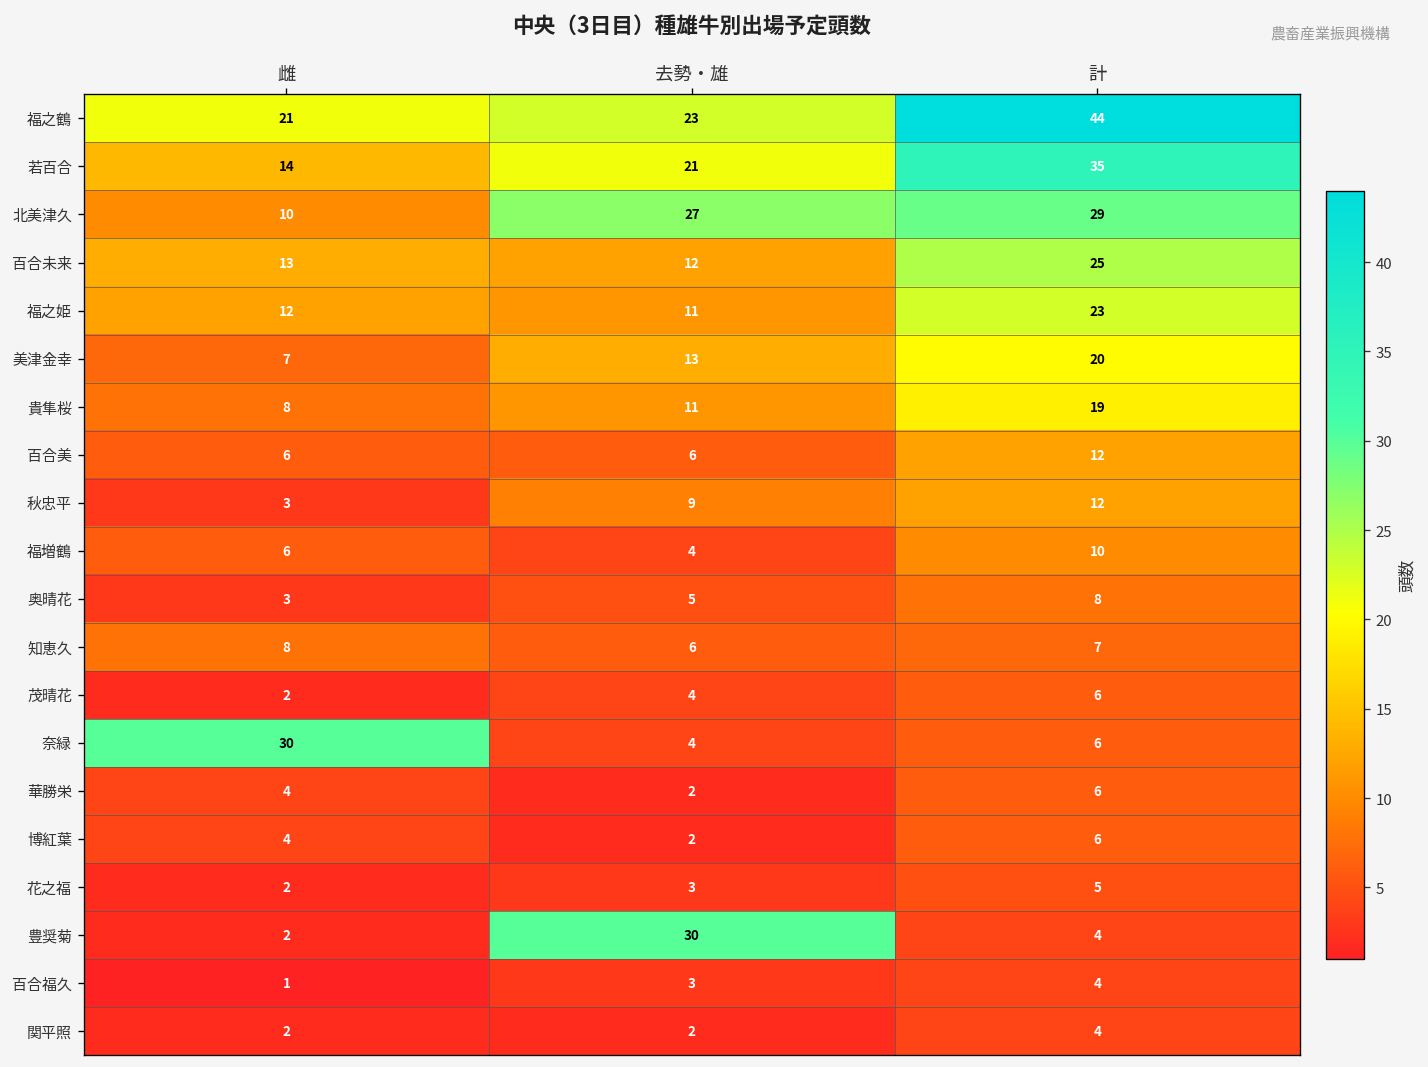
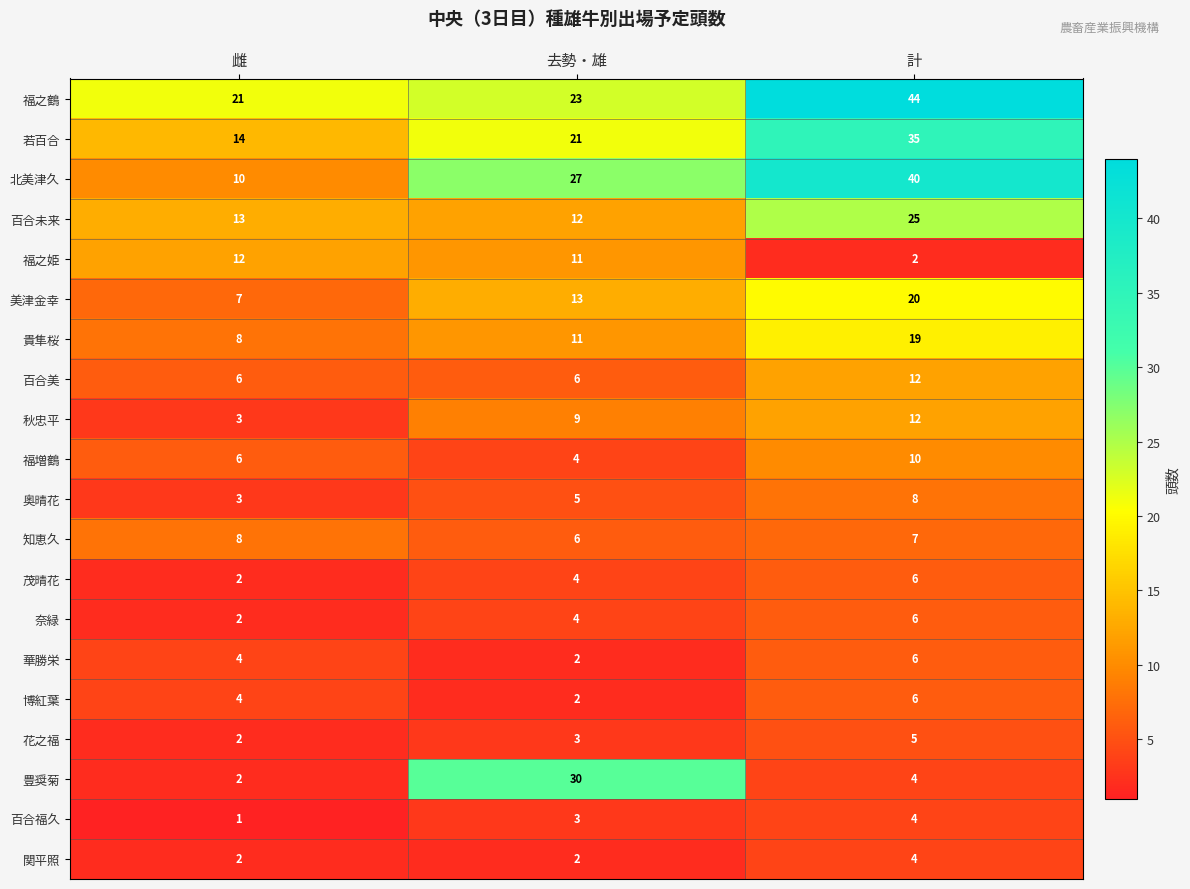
  {
    "福之鶴": {
      "雌": 21,
      "去勢・雄": 23,
      "計": 44
    },
    "若百合": {
      "雌": 14,
      "去勢・雄": 21,
      "計": 35
    },
    "北美津久": {
      "雌": 10,
      "去勢・雄": 27,
-     "計": 29
+     "計": 40
    },
    "百合未来": {
      "雌": 13,
      "去勢・雄": 12,
      "計": 25
    },
    "福之姫": {
      "雌": 12,
      "去勢・雄": 11,
-     "計": 23
+     "計": 2
    },
    "美津金幸": {
      "雌": 7,
      "去勢・雄": 13,
      "計": 20
    },
    "貴隼桜": {
      "雌": 8,
      "去勢・雄": 11,
      "計": 19
    },
    "百合美": {
      "雌": 6,
      "去勢・雄": 6,
      "計": 12
    },
    "秋忠平": {
      "雌": 3,
      "去勢・雄": 9,
      "計": 12
    },
    "福増鶴": {
      "雌": 6,
      "去勢・雄": 4,
      "計": 10
    },
    "奥晴花": {
      "雌": 3,
      "去勢・雄": 5,
      "計": 8
    },
    "知恵久": {
      "雌": 8,
      "去勢・雄": 6,
      "計": 7
    },
    "茂晴花": {
      "雌": 2,
      "去勢・雄": 4,
      "計": 6
    },
    "奈緑": {
-     "雌": 30,
+     "雌": 2,
      "去勢・雄": 4,
      "計": 6
    },
    "華勝栄": {
      "雌": 4,
      "去勢・雄": 2,
      "計": 6
    },
    "博紅葉": {
      "雌": 4,
      "去勢・雄": 2,
      "計": 6
    },
    "花之福": {
      "雌": 2,
      "去勢・雄": 3,
      "計": 5
    },
    "豊奨菊": {
      "雌": 2,
      "去勢・雄": 30,
      "計": 4
    },
    "百合福久": {
      "雌": 1,
      "去勢・雄": 3,
      "計": 4
    },
    "関平照": {
      "雌": 2,
      "去勢・雄": 2,
      "計": 4
    }
  }
